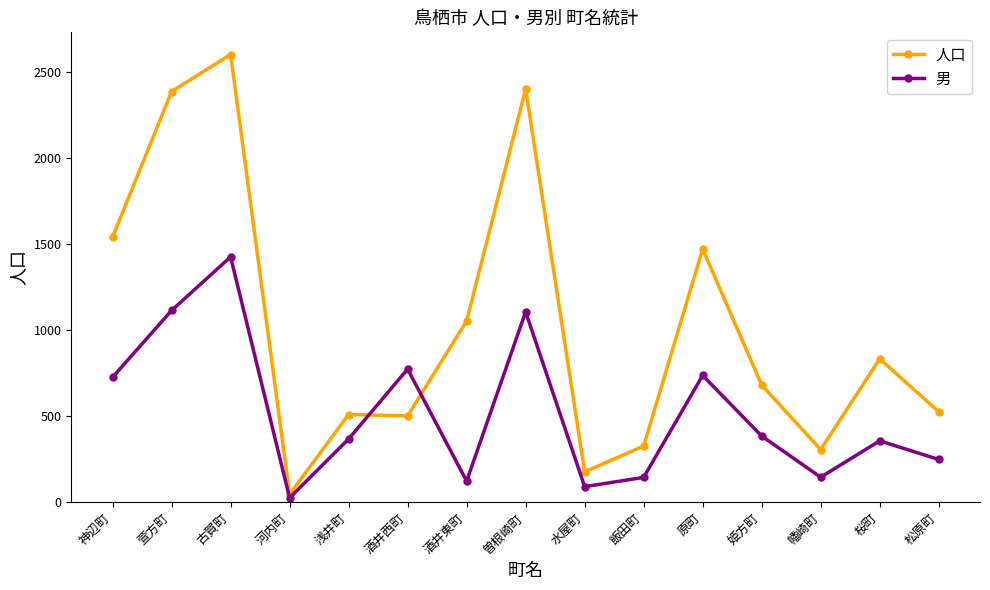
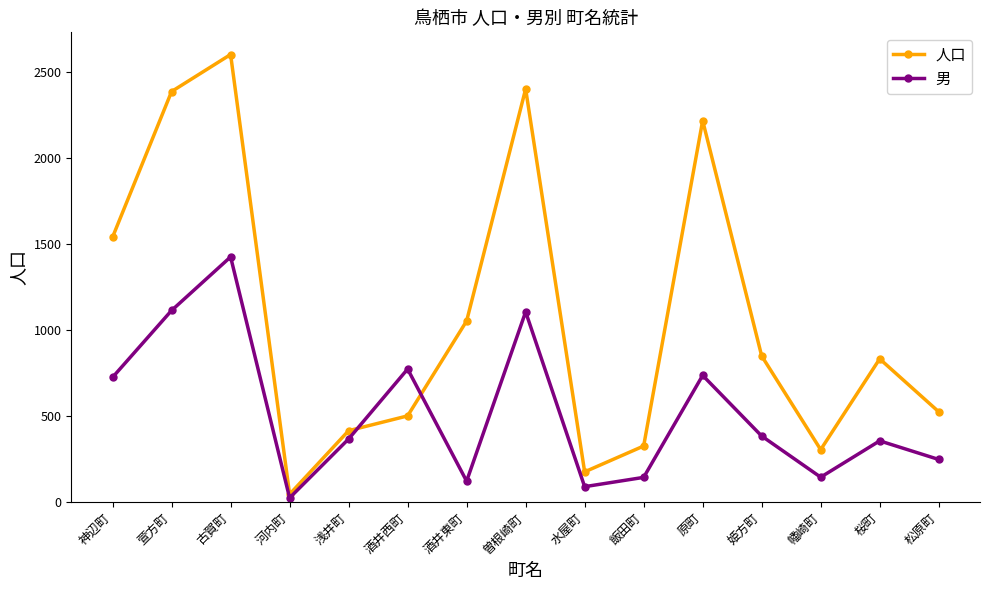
  {
    "人口": {
      "神辺町": 1540,
      "萱方町": 2380,
      "古賀町": 2600,
      "河内町": 50,
-     "浅井町": 510,
+     "浅井町": 420,
      "酒井西町": 500,
      "酒井東町": 1050,
      "曽根崎町": 2400,
      "水屋町": 180,
      "飯田町": 330,
-     "原町": 1470,
-     "姫方町": 680,
+     "原町": 2220,
+     "姫方町": 850,
      "幡崎町": 310,
      "桜町": 830,
      "松原町": 530
    },
    "男": {
      "神辺町": 730,
      "萱方町": 1110,
      "古賀町": 1420,
      "河内町": 30,
      "浅井町": 370,
      "酒井西町": 770,
      "酒井東町": 120,
      "曽根崎町": 1110,
      "水屋町": 90,
      "飯田町": 140,
      "原町": 740,
      "姫方町": 380,
      "幡崎町": 150,
      "桜町": 360,
      "松原町": 250
    }
  }
